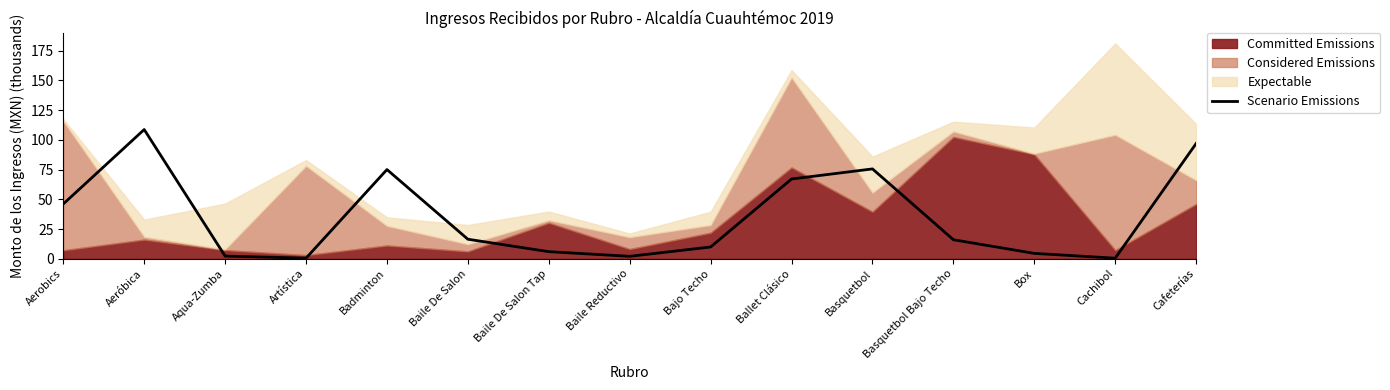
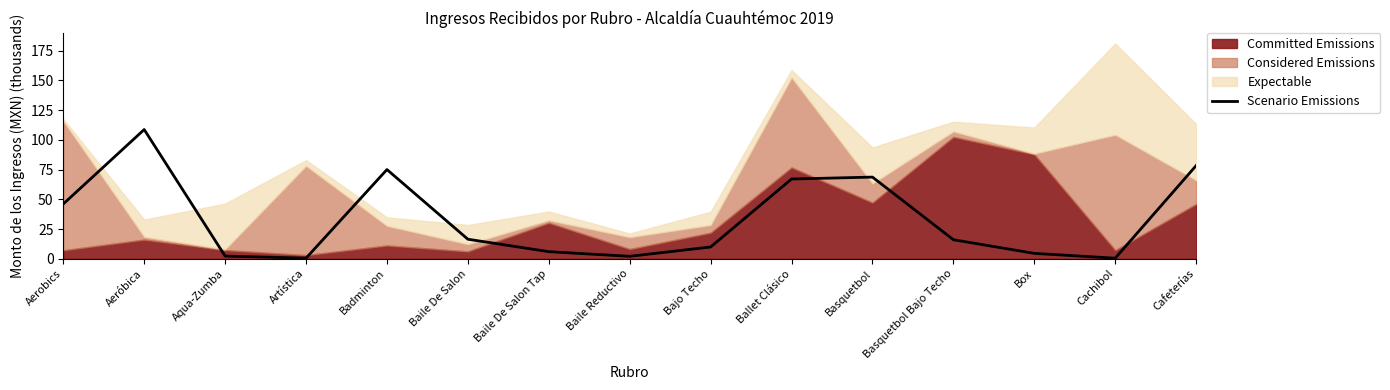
  {
    "Scenario Emissions": {
      "Aerobics": 46,
      "Aeróbica": 109,
      "Aqua-Zumba": 2,
      "Artística": 1,
      "Badminton": 75,
      "Baile De Salon": 16,
      "Baile De Salon Tap": 6,
      "Baile Reductivo": 2,
      "Bajo Techo": 10,
      "Ballet Clásico": 67,
-     "Basquetbol": 76,
+     "Basquetbol": 69,
      "Basquetbol Bajo Techo": 16,
      "Box": 5,
      "Cachibol": 1,
-     "Cafeterías": 97
+     "Cafeterías": 78
    },
    "Committed Emissions": {
      "Aerobics": 7,
      "Aeróbica": 16,
      "Artística": 3,
      "Badminton": 11,
      "Baile De Salon": 6,
      "Baile Reductivo": 8,
      "Bajo Techo": 22,
      "Ballet Clásico": 77,
-     "Basquetbol": 40,
+     "Basquetbol": 47,
      "Basquetbol Bajo Techo": 102,
      "Cachibol": 7,
      "Cafeterías": 46
    },
    "Considered Emissions": {
      "Aeróbica": 2,
      "Artística": 75,
      "Badminton": 16,
      "Baile De Salon": 6,
      "Baile Reductivo": 10,
      "Bajo Techo": 6,
      "Ballet Clásico": 76,
      "Basquetbol": 16,
      "Basquetbol Bajo Techo": 5,
      "Cachibol": 97,
      "Cafeterías": 20
    },
    "Expectable": {
      "Aeróbica": 15,
      "Aqua-Zumba": 39,
      "Artística": 5,
      "Badminton": 7,
      "Baile De Salon": 16,
      "Baile De Salon Tap": 7,
      "Baile Reductivo": 3,
      "Bajo Techo": 11,
      "Ballet Clásico": 6,
      "Basquetbol": 30,
      "Basquetbol Bajo Techo": 8,
      "Box": 22,
      "Cachibol": 77,
      "Cafeterías": 47
    }
  }
